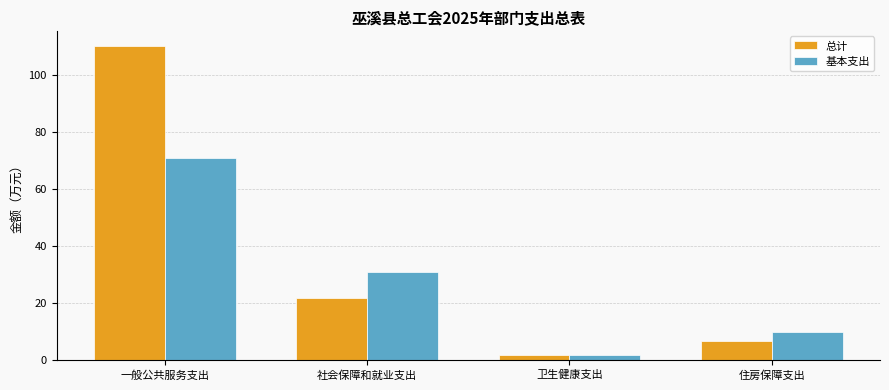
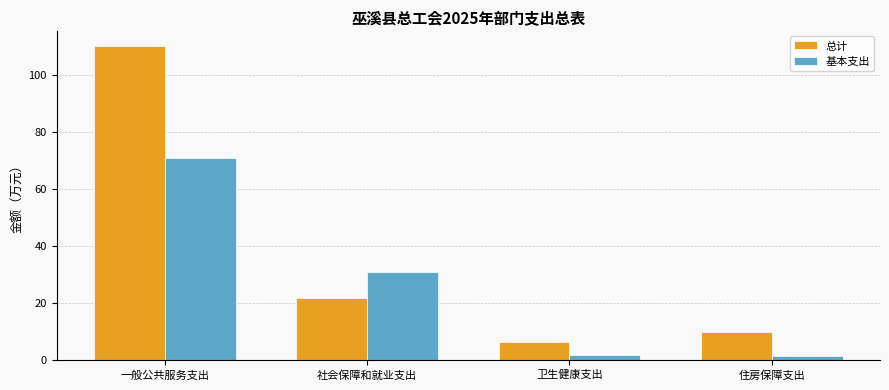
  {
    "总计": {
      "一般公共服务支出": 110,
      "社会保障和就业支出": 22,
-     "卫生健康支出": 2,
-     "住房保障支出": 6
+     "卫生健康支出": 6,
+     "住房保障支出": 10
    },
    "基本支出": {
      "一般公共服务支出": 71,
      "社会保障和就业支出": 31,
      "卫生健康支出": 2,
-     "住房保障支出": 10
+     "住房保障支出": 1
    }
  }
